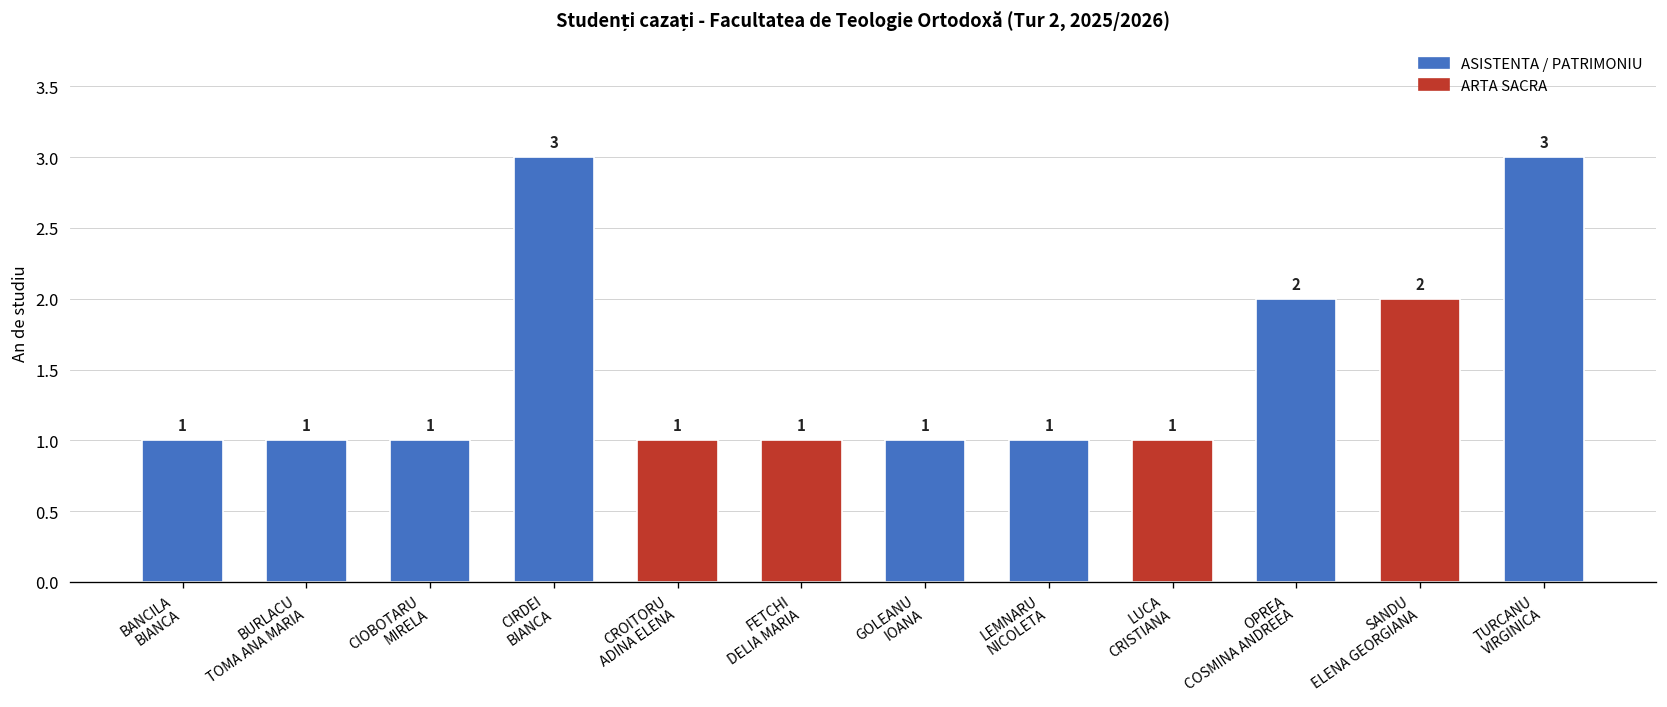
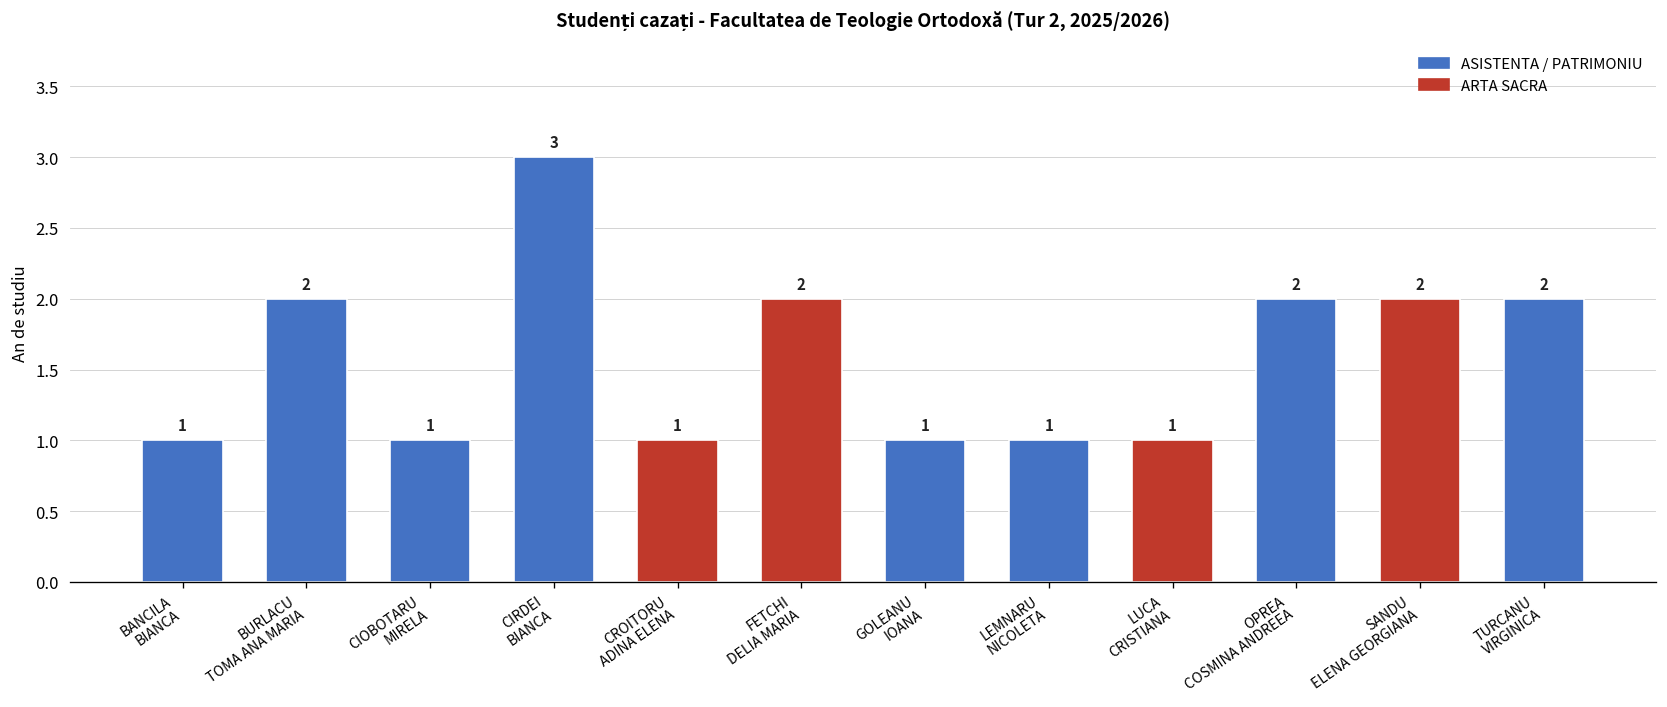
  {
    "BANCILA BIANCA": 1,
-   "BURLACU TOMA ANA MARIA": 1,
+   "BURLACU TOMA ANA MARIA": 2,
    "CIOBOTARU MIRELA": 1,
    "CIRDEI BIANCA": 3,
    "CROITORU ADINA ELENA": 1,
-   "FETCHI DELIA MARIA": 1,
+   "FETCHI DELIA MARIA": 2,
    "GOLEANU IOANA": 1,
    "LEMNARU NICOLETA": 1,
    "LUCA CRISTIANA": 1,
    "OPREA COSMINA ANDREEA": 2,
    "SANDU ELENA GEORGIANA": 2,
-   "TURCANU VIRGINICA": 3
+   "TURCANU VIRGINICA": 2
  }
